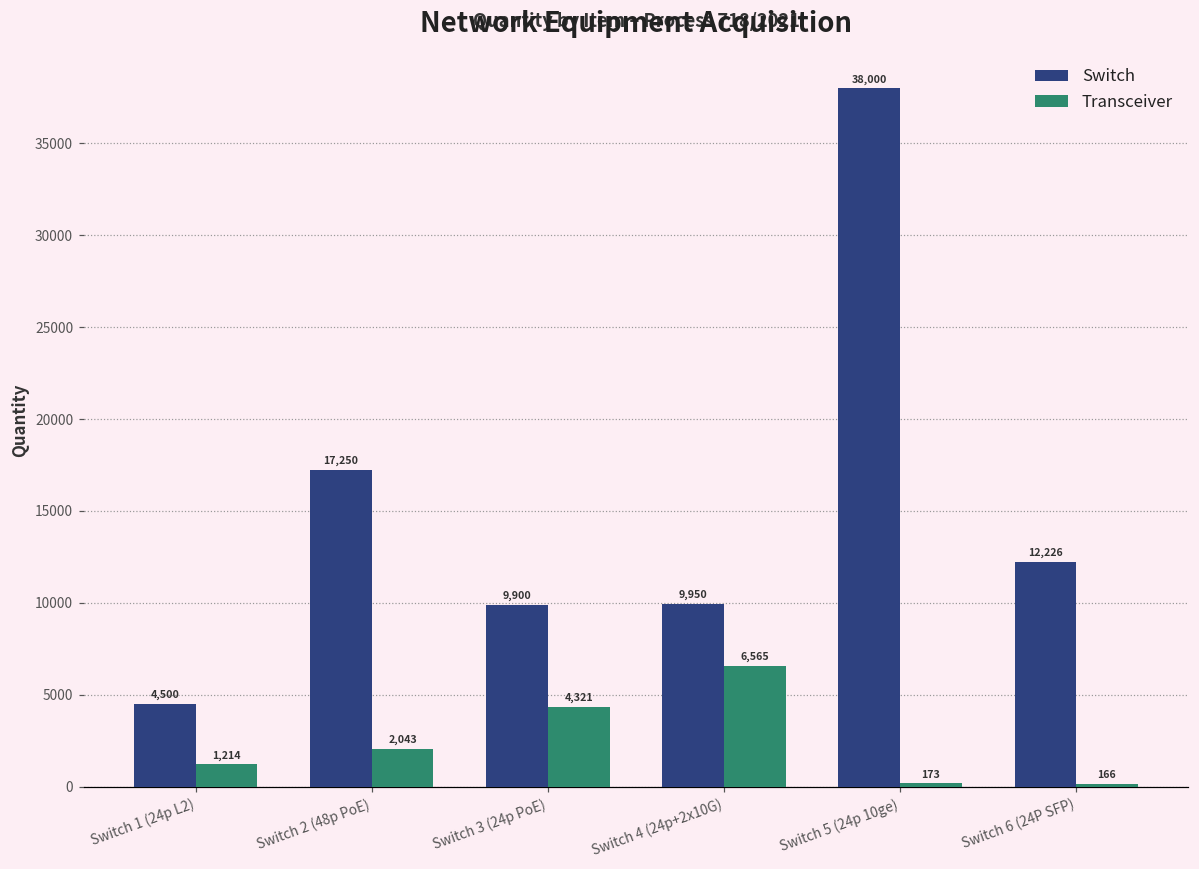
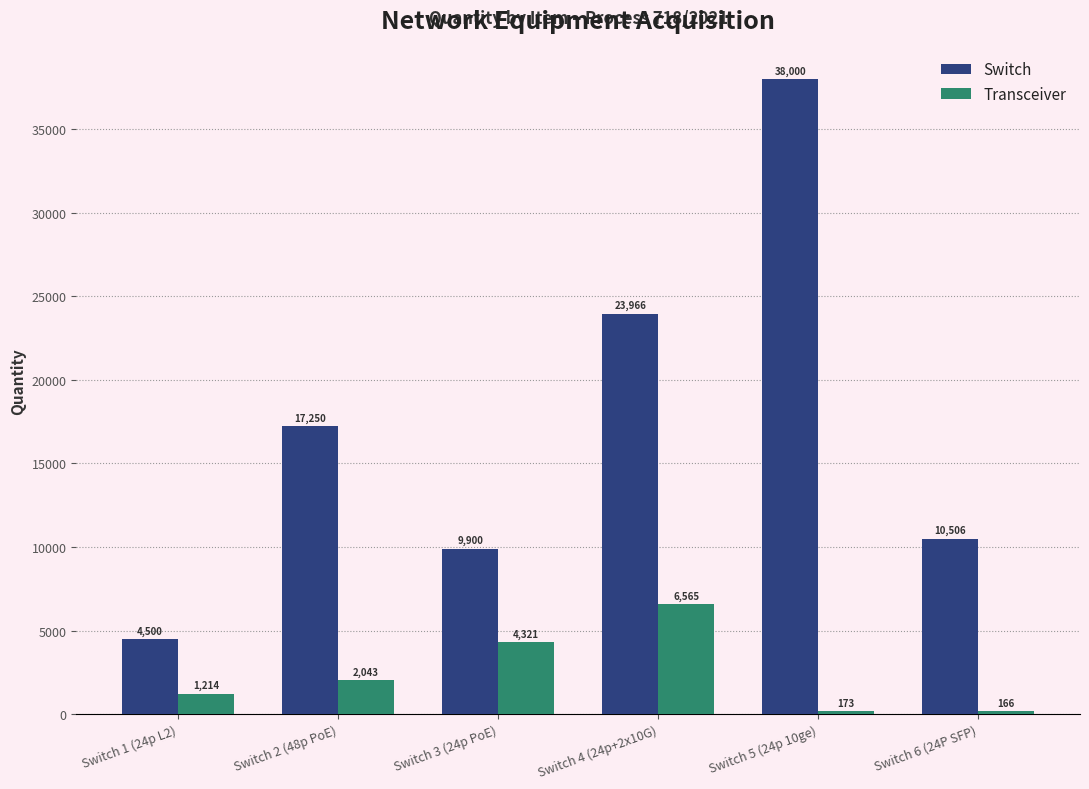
  {
    "Switch": {
      "Switch 1 (24p L2)": "4,500",
      "Switch 2 (48p PoE)": "17,250",
      "Switch 3 (24p PoE)": "9,900",
-     "Switch 4 (24p+2x10G)": "9,950",
+     "Switch 4 (24p+2x10G)": "23,966",
      "Switch 5 (24p 10ge)": "38,000",
-     "Switch 6 (24P SFP)": "12,226"
+     "Switch 6 (24P SFP)": "10,506"
    },
    "Transceiver": {
      "Switch 1 (24p L2)": "1,214",
      "Switch 2 (48p PoE)": "2,043",
      "Switch 3 (24p PoE)": "4,321",
      "Switch 4 (24p+2x10G)": "6,565",
      "Switch 5 (24p 10ge)": "173",
      "Switch 6 (24P SFP)": "166"
    }
  }
